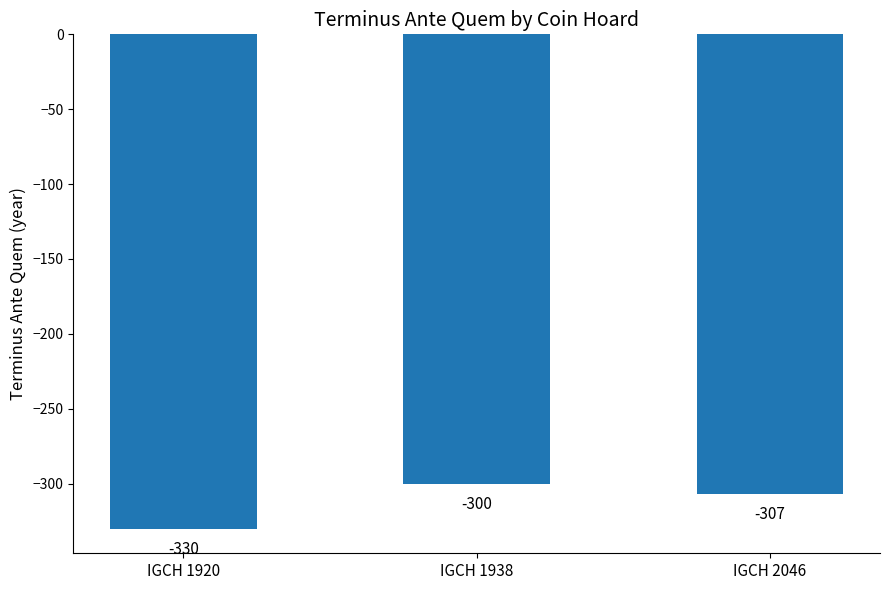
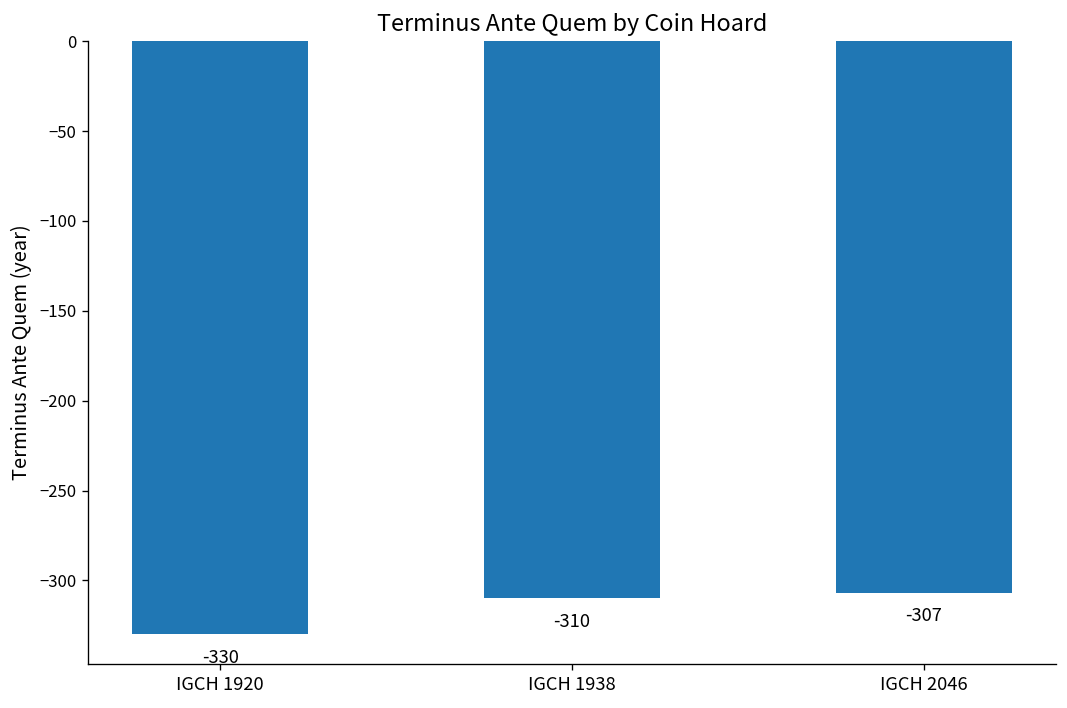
  {
    "IGCH 1920": -330,
-   "IGCH 1938": -300,
+   "IGCH 1938": -310,
    "IGCH 2046": -307
  }
